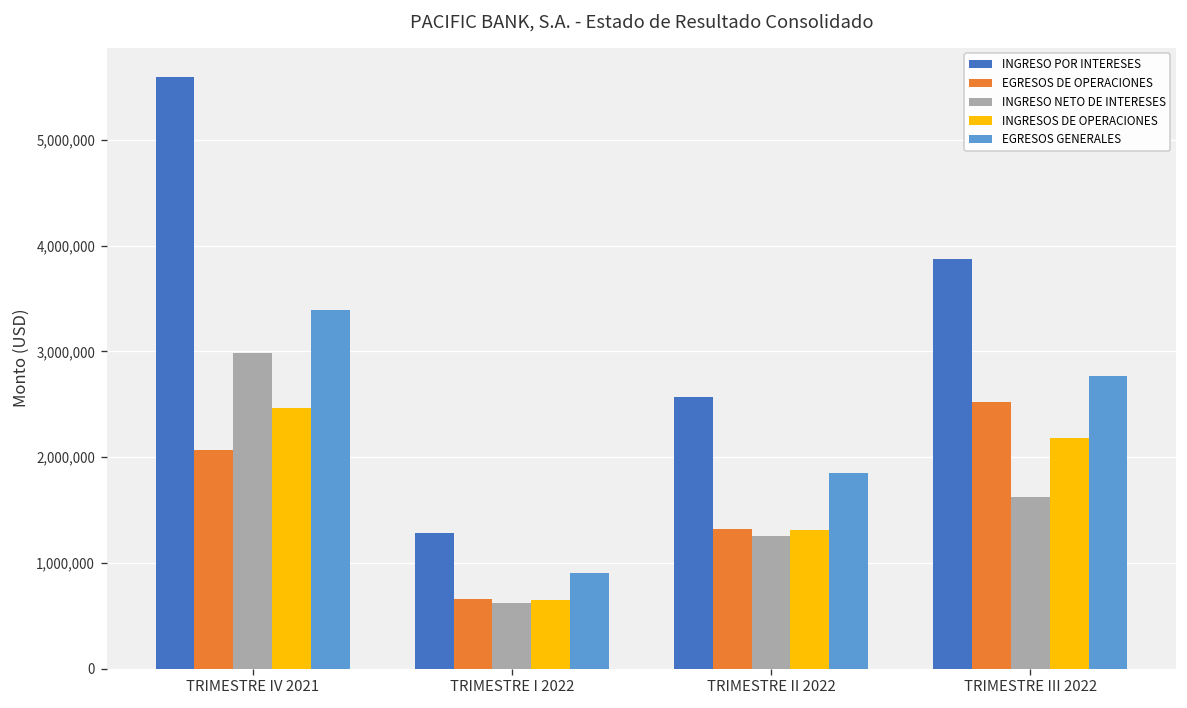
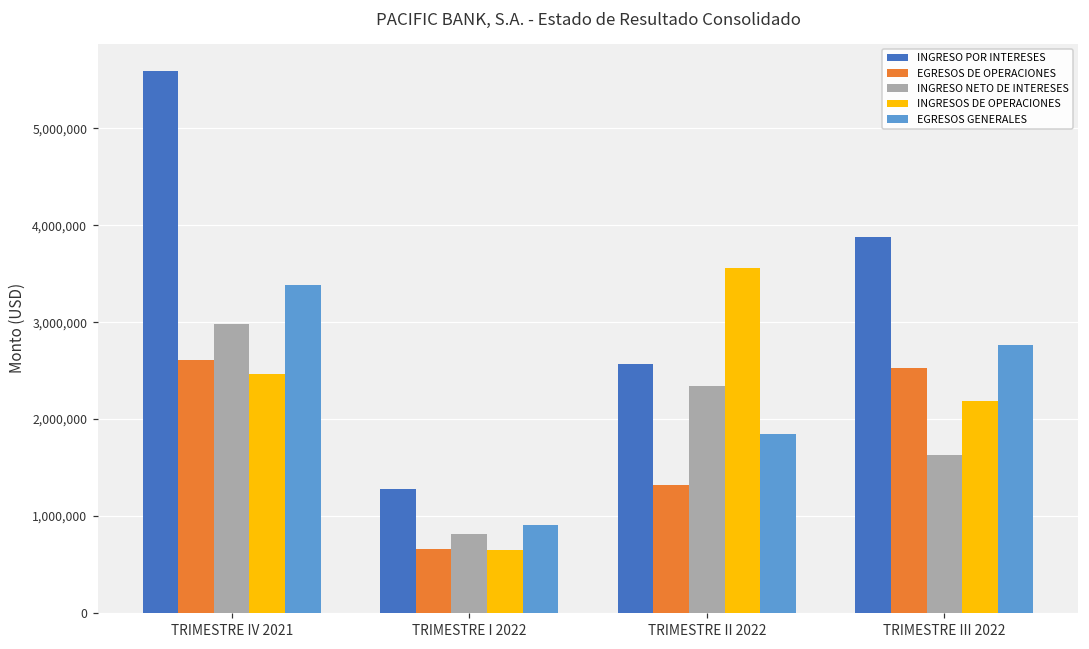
  {
    "EGRESOS DE OPERACIONES": {
-     "TRIMESTRE IV 2021": "2,100,000",
+     "TRIMESTRE IV 2021": "2,600,000",
      "TRIMESTRE I 2022": "700,000",
      "TRIMESTRE II 2022": "1,300,000",
      "TRIMESTRE III 2022": "2,500,000"
    },
    "INGRESO NETO DE INTERESES": {
      "TRIMESTRE IV 2021": "3,000,000",
-     "TRIMESTRE I 2022": "600,000",
-     "TRIMESTRE II 2022": "1,300,000",
+     "TRIMESTRE I 2022": "800,000",
+     "TRIMESTRE II 2022": "2,300,000",
      "TRIMESTRE III 2022": "1,600,000"
    },
    "INGRESOS DE OPERACIONES": {
      "TRIMESTRE IV 2021": "2,500,000",
      "TRIMESTRE I 2022": "700,000",
-     "TRIMESTRE II 2022": "1,300,000",
+     "TRIMESTRE II 2022": "3,600,000",
      "TRIMESTRE III 2022": "2,200,000"
    }
  }
